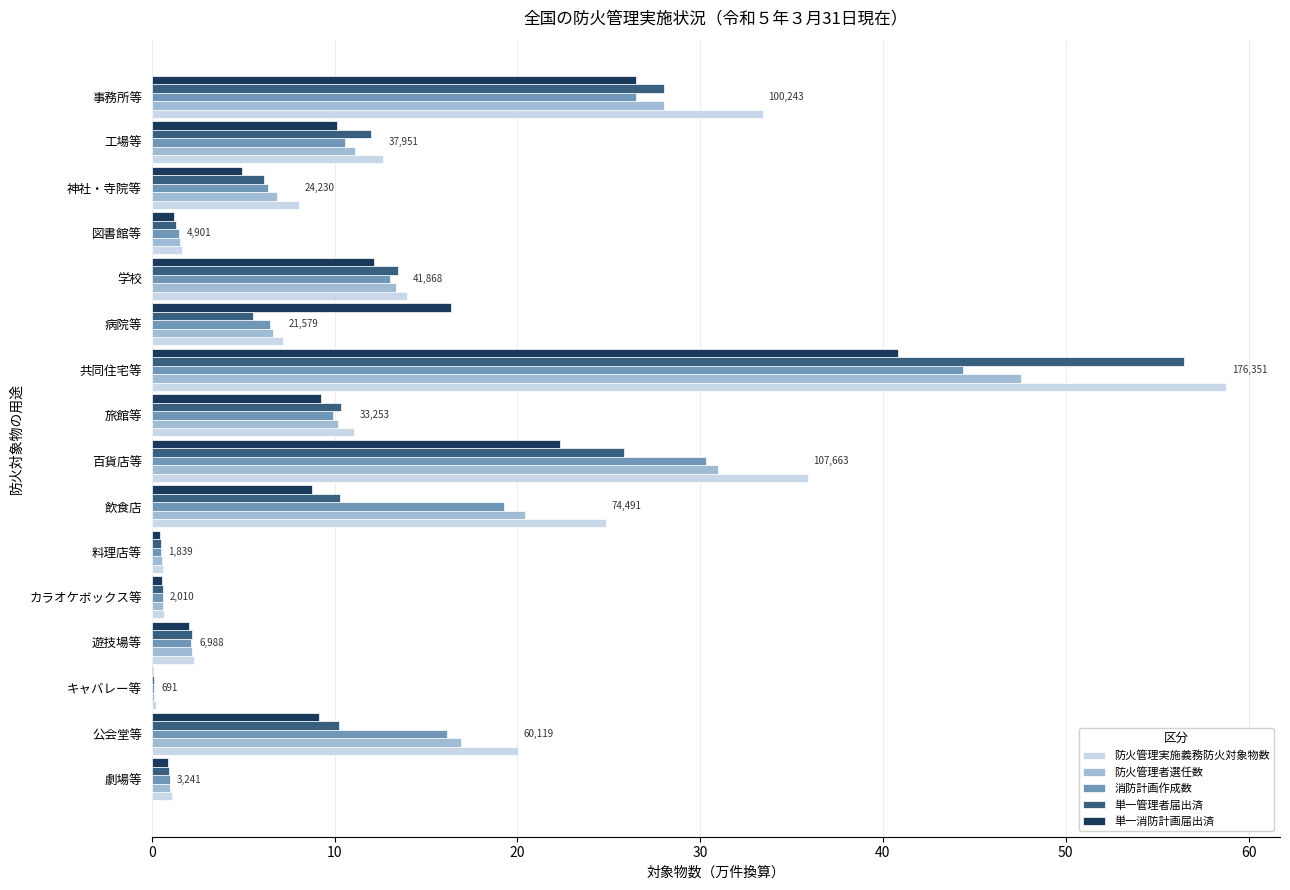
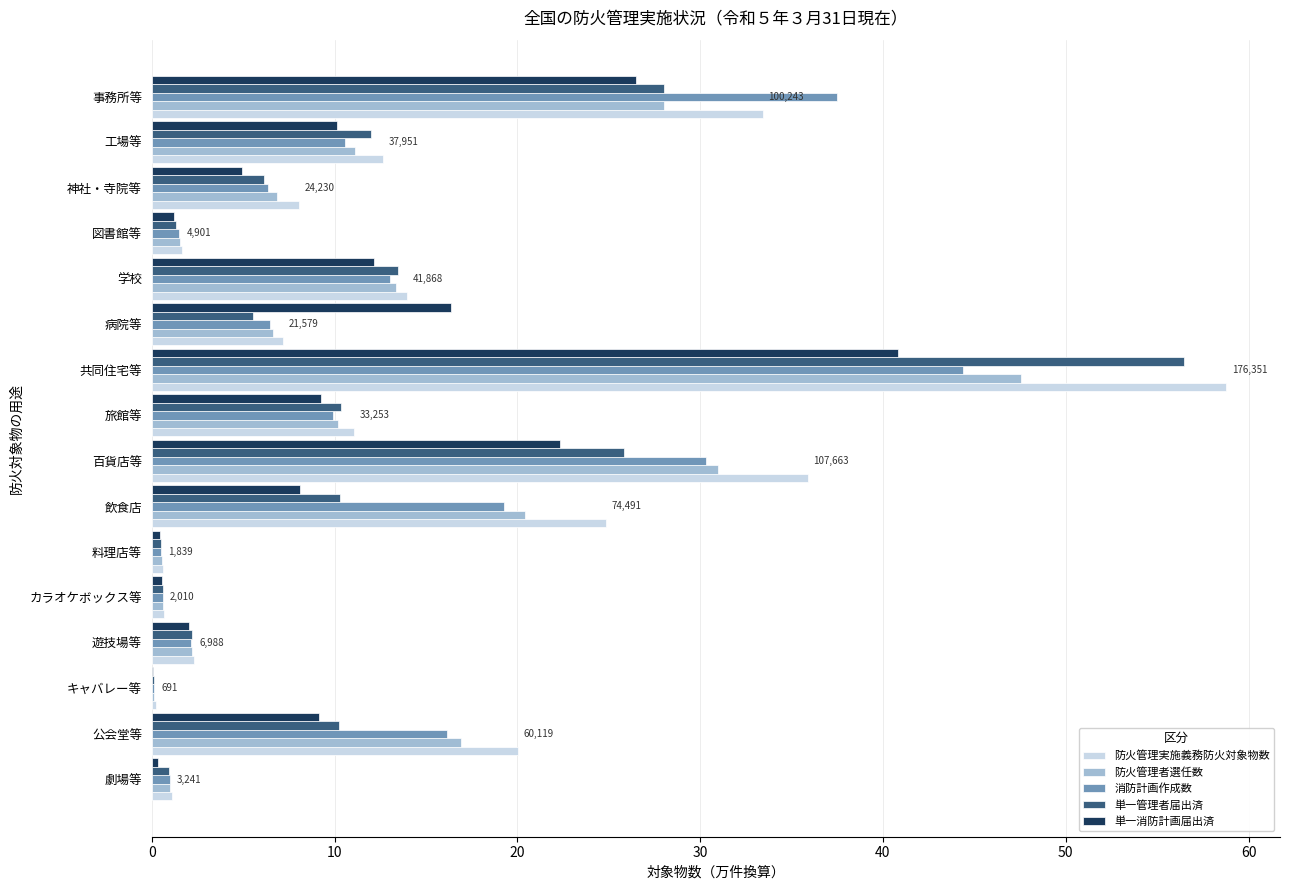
  {
    "消防計画作成数": {
-     "事務所等": 26.5,
+     "事務所等": 37.5,
      "工場等": 10.5,
      "神社・寺院等": 6.4,
      "学校": 13.1,
      "病院等": 6.5,
      "共同住宅等": 44.4,
      "旅館等": 9.9,
      "百貨店等": 30.3,
      "飲食店": 19.3,
      "公会堂等": 16.2
    },
    "単一管理者届出済": {
      "事務所等": 28.0,
      "工場等": 12.0,
      "神社・寺院等": 6.1,
      "図書館等": 1.3,
      "学校": 13.5,
      "病院等": 5.5,
      "共同住宅等": 56.5,
      "旅館等": 10.4,
      "百貨店等": 25.8,
      "飲食店": 10.3,
      "料理店等": 0.5,
      "カラオケボックス等": 0.6,
      "公会堂等": 10.3,
      "劇場等": 0.9
    },
    "単一消防計画届出済": {
      "事務所等": 26.5,
      "工場等": 10.1,
      "神社・寺院等": 5.0,
      "図書館等": 1.2,
      "学校": 12.2,
      "病院等": 16.4,
      "共同住宅等": 40.8,
      "旅館等": 9.2,
      "百貨店等": 22.3,
-     "飲食店": 8.8,
+     "飲食店": 8.1,
      "料理店等": 0.4,
      "カラオケボックス等": 0.5,
      "遊技場等": 2.0,
      "公会堂等": 9.2,
-     "劇場等": 0.9
+     "劇場等": 0.3
    }
  }
